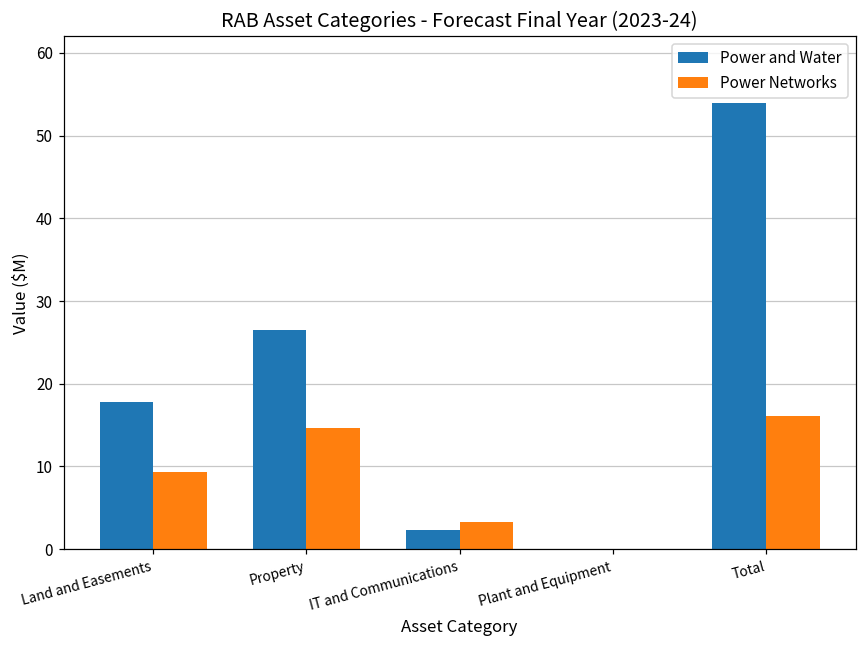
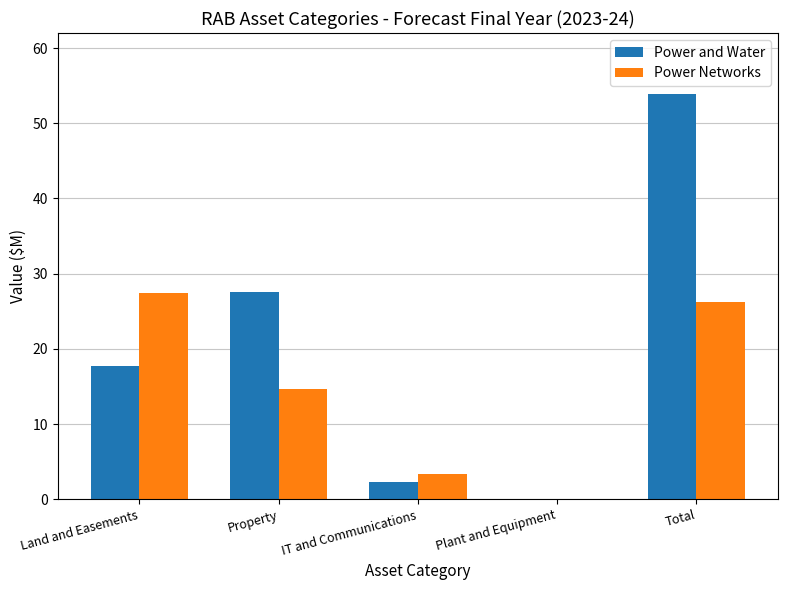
  {
    "Power and Water": {
      "Land and Easements": 18,
-     "Property": 26,
+     "Property": 28,
      "IT and Communications": 2,
      "Total": 54
    },
    "Power Networks": {
-     "Land and Easements": 9,
+     "Land and Easements": 27,
      "Property": 15,
      "IT and Communications": 3,
-     "Total": 16
+     "Total": 26
    }
  }
